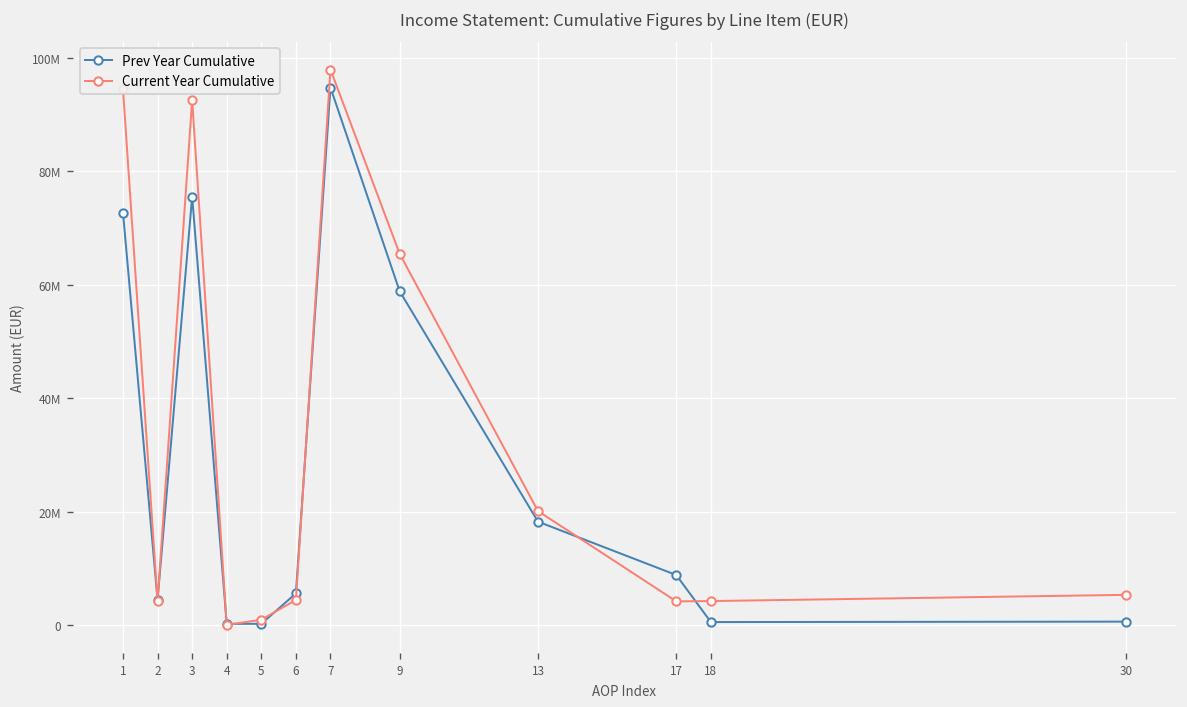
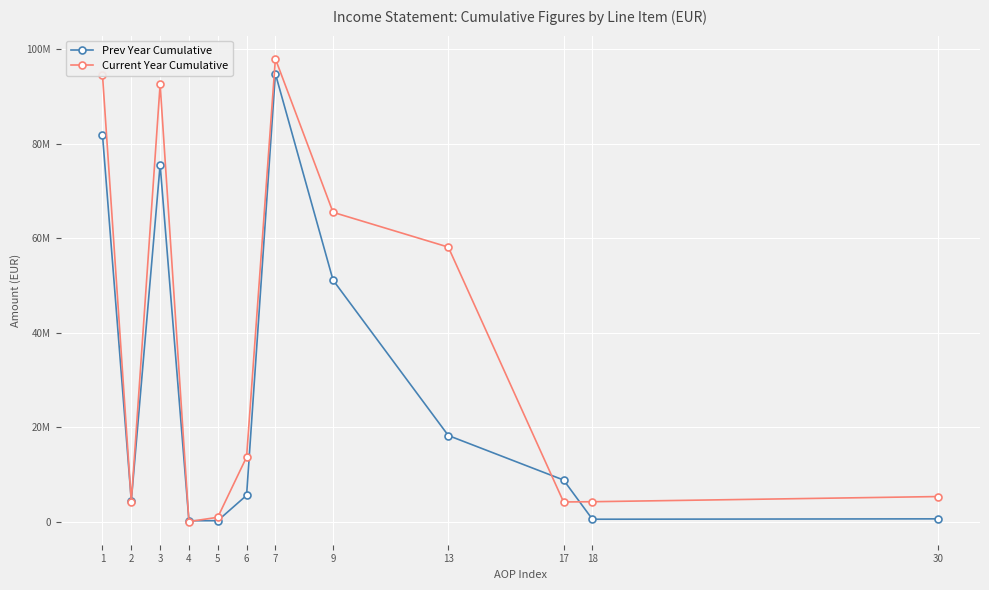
  {
    "Prev Year Cumulative": {
-     "1": 73000000,
+     "1": 82000000,
      "3": 76000000,
      "5": 0,
      "6": 6000000,
      "7": 95000000,
-     "9": 59000000,
+     "9": 51000000,
      "13": 18000000,
      "17": 9000000,
      "18": 1000000,
      "30": 1000000
    },
    "Current Year Cumulative": {
      "3": 93000000,
      "5": 1000000,
-     "6": 4000000,
+     "6": 14000000,
      "7": 98000000,
      "9": 65000000,
-     "13": 20000000,
+     "13": 58000000,
      "17": 4000000,
      "18": 4000000,
      "30": 5000000
    }
  }
